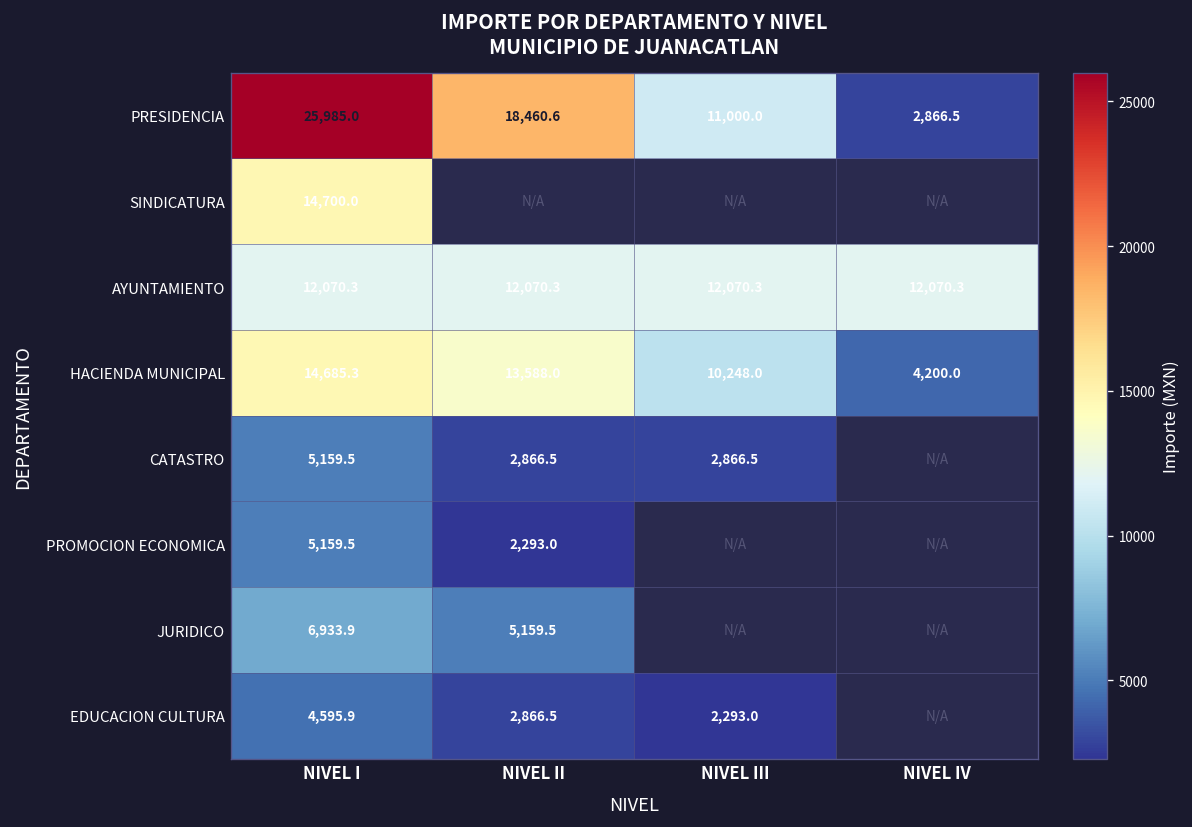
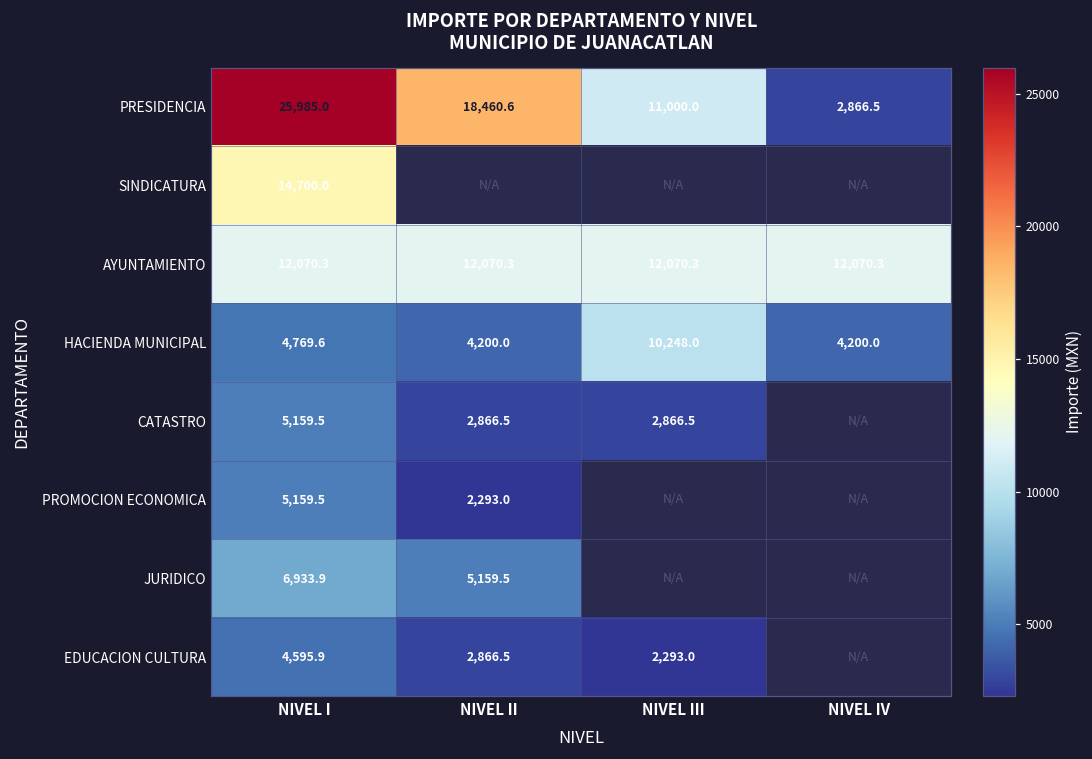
  {
    "PRESIDENCIA": {
      "NIVEL I": "25,985.0",
      "NIVEL II": "18,460.6",
      "NIVEL III": "11,000.0",
      "NIVEL IV": "2,866.5"
    },
    "SINDICATURA": {
      "NIVEL I": "14,700.0"
    },
    "HACIENDA MUNICIPAL": {
-     "NIVEL I": "14,685.3",
-     "NIVEL II": "13,588.0",
+     "NIVEL I": "4,769.6",
+     "NIVEL II": "4,200.0",
      "NIVEL III": "10,248.0",
      "NIVEL IV": "4,200.0"
    },
    "CATASTRO": {
      "NIVEL I": "5,159.5",
      "NIVEL II": "2,866.5",
      "NIVEL III": "2,866.5"
    },
    "PROMOCION ECONOMICA": {
      "NIVEL I": "5,159.5",
      "NIVEL II": "2,293.0"
    },
    "JURIDICO": {
      "NIVEL I": "6,933.9",
      "NIVEL II": "5,159.5"
    },
    "EDUCACION CULTURA": {
      "NIVEL I": "4,595.9",
      "NIVEL II": "2,866.5",
      "NIVEL III": "2,293.0"
    }
  }
